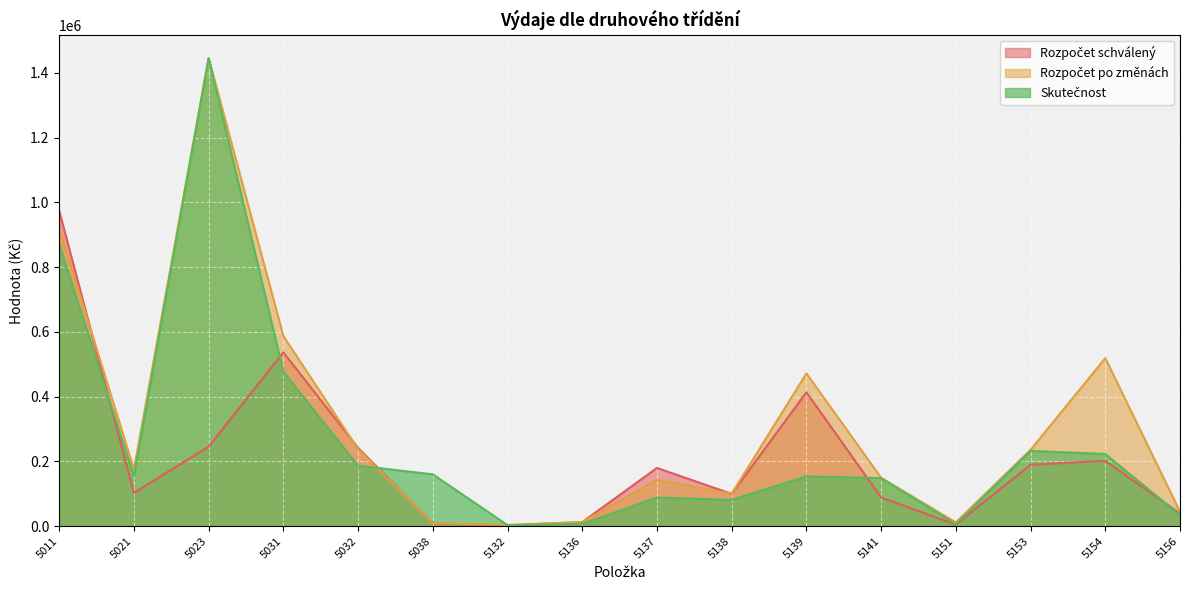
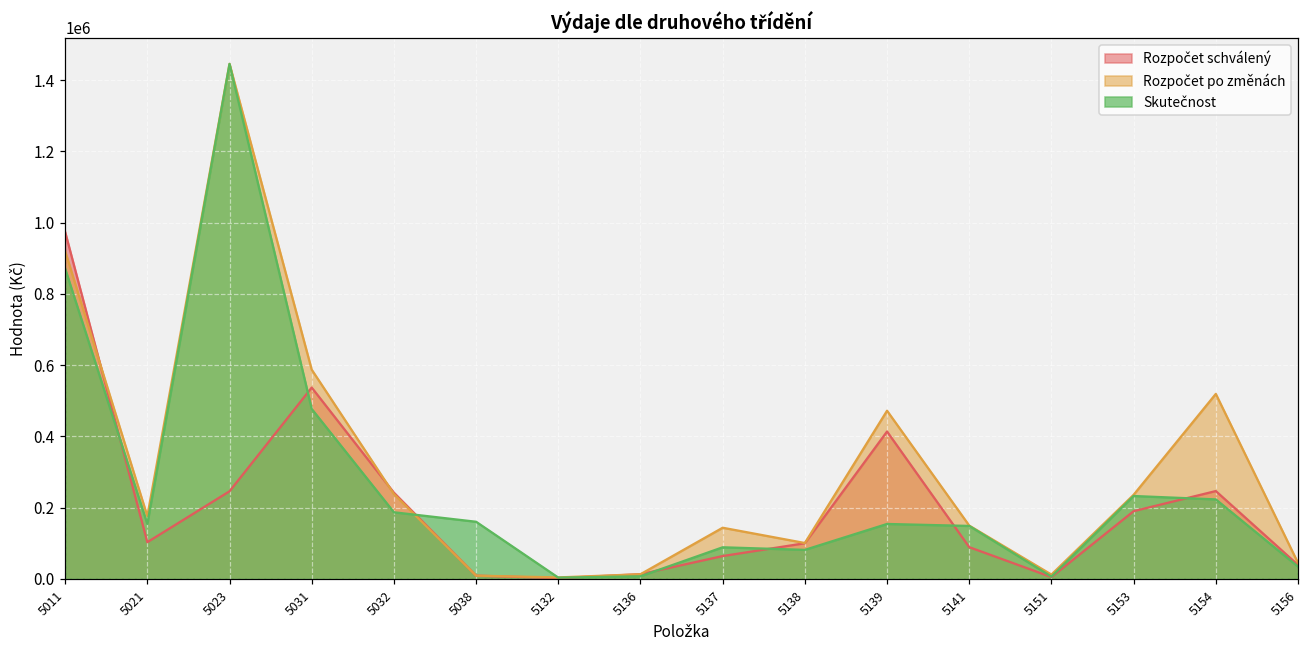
  {
    "Rozpočet schválený": {
      "5011": 970000,
      "5021": 100000,
      "5023": 250000,
      "5031": 540000,
-     "5137": 180000,
+     "5137": 60000,
      "5139": 410000,
      "5141": 90000,
      "5153": 190000,
-     "5154": 200000
+     "5154": 250000
    },
    "Rozpočet po změnách": {
      "5011": 920000,
      "5021": 180000,
      "5031": 590000,
      "5137": 140000,
      "5139": 470000,
      "5154": 520000
    },
    "Skutečnost": {
      "5011": 870000,
      "5021": 150000,
      "5031": 480000,
      "5032": 190000,
      "5038": 160000,
      "5137": 90000,
      "5138": 80000,
      "5139": 150000,
      "5154": 220000
    }
  }
